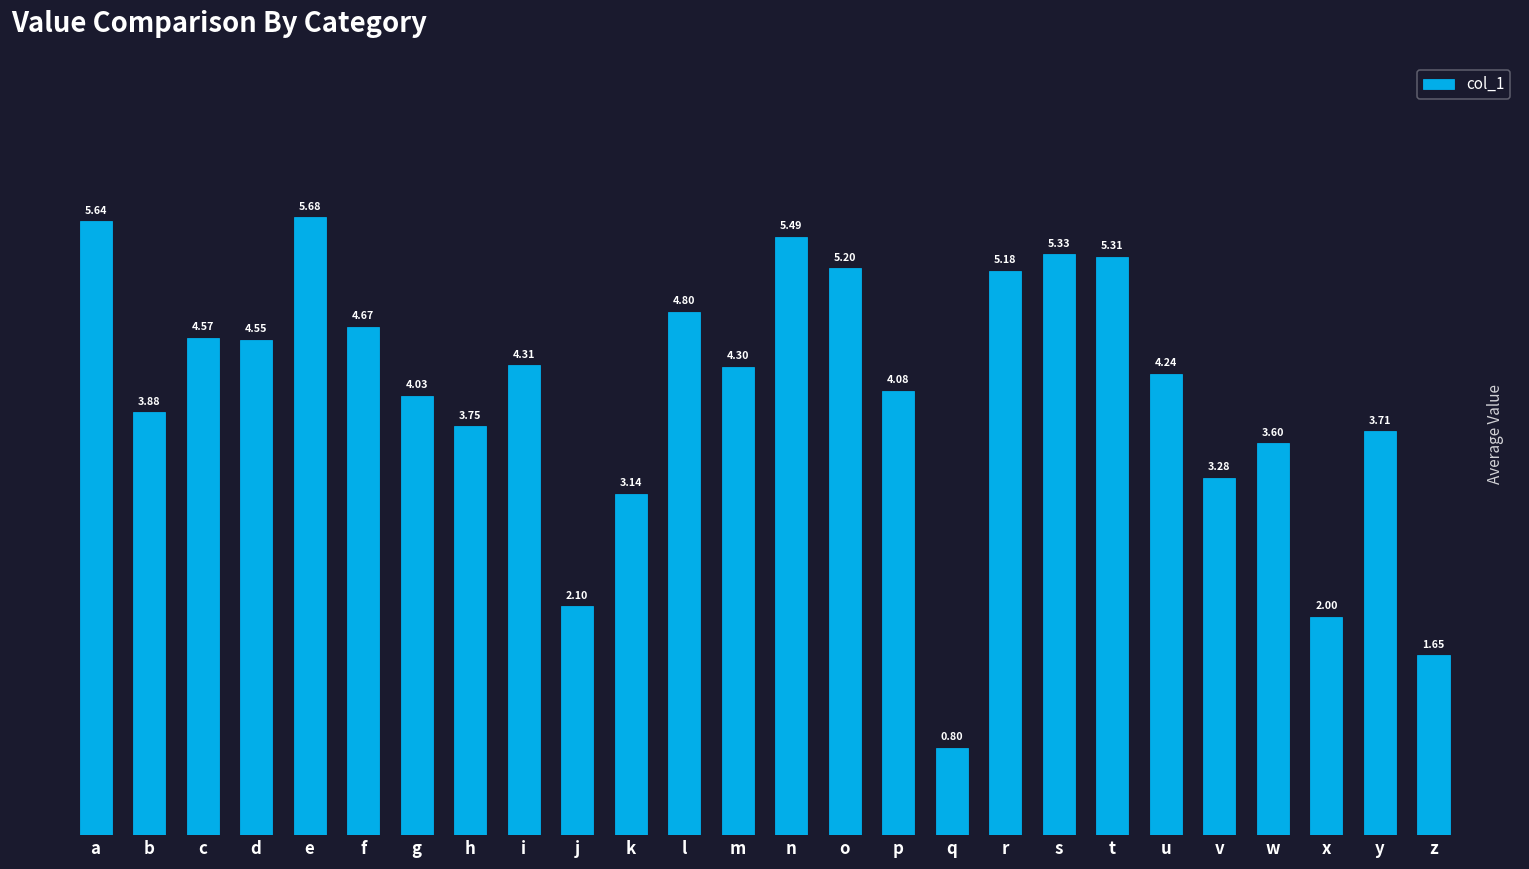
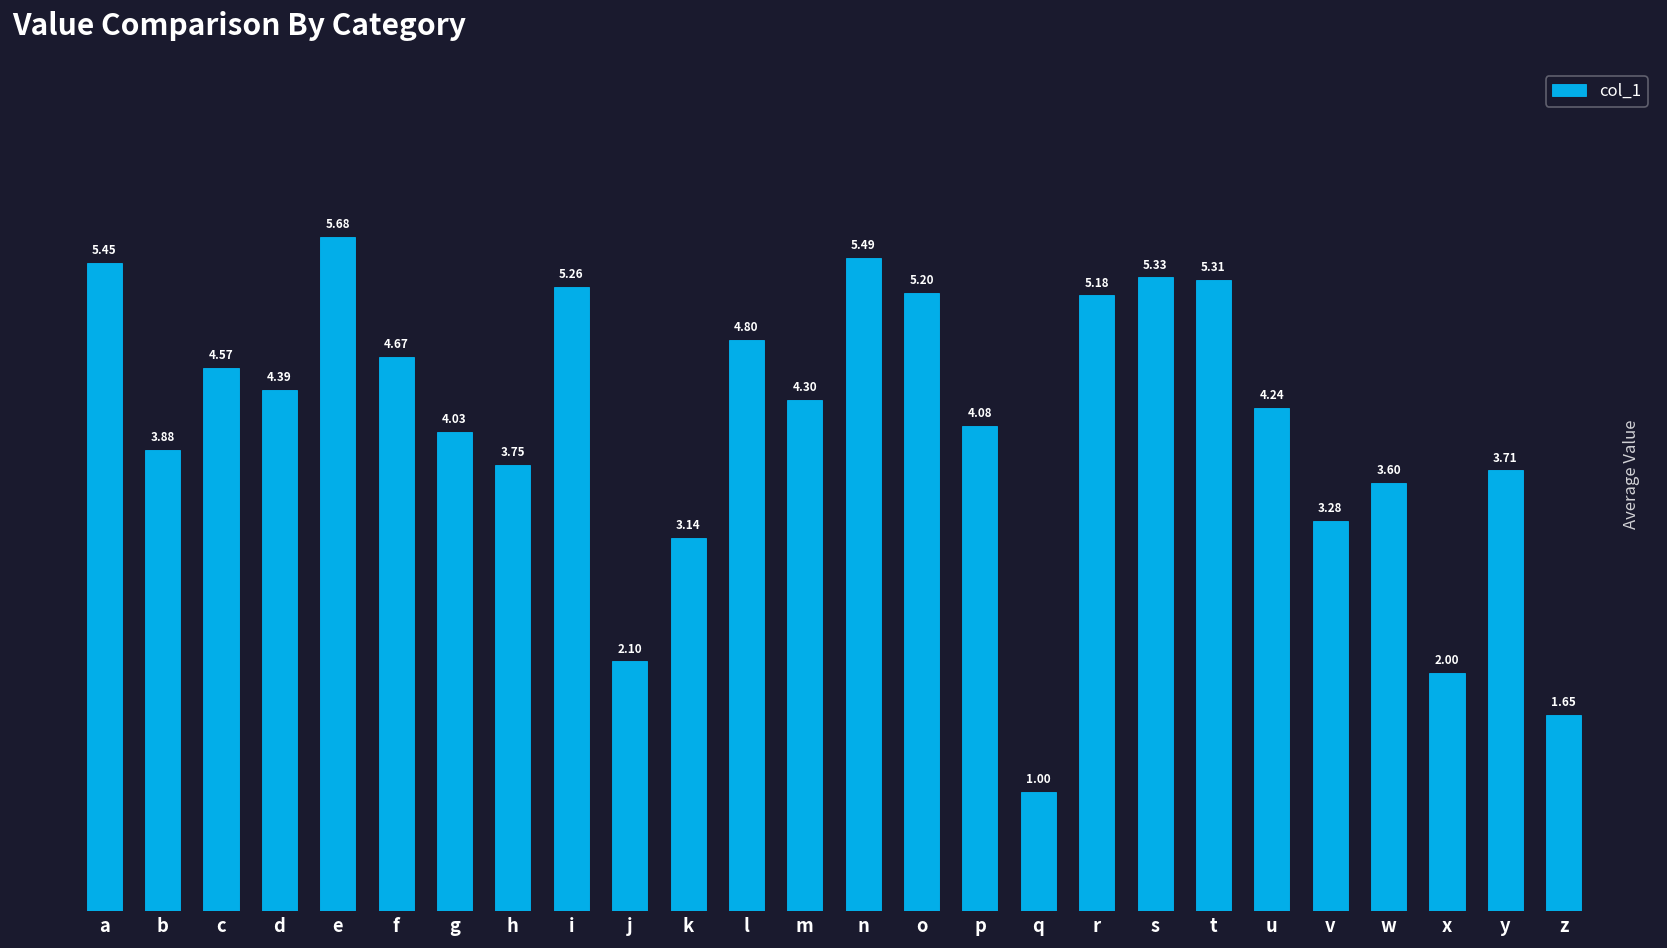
  {
-   "a": 5.64,
+   "a": 5.45,
    "b": 3.88,
    "c": 4.57,
-   "d": 4.55,
+   "d": 4.39,
    "e": 5.68,
    "f": 4.67,
    "g": 4.03,
    "h": 3.75,
-   "i": 4.31,
+   "i": 5.26,
    "j": 2.10,
    "k": 3.14,
    "l": 4.80,
    "m": 4.30,
    "n": 5.49,
    "o": 5.20,
    "p": 4.08,
-   "q": 0.80,
+   "q": 1.00,
    "r": 5.18,
    "s": 5.33,
    "t": 5.31,
    "u": 4.24,
    "v": 3.28,
    "w": 3.60,
    "x": 2.00,
    "y": 3.71,
    "z": 1.65
  }
